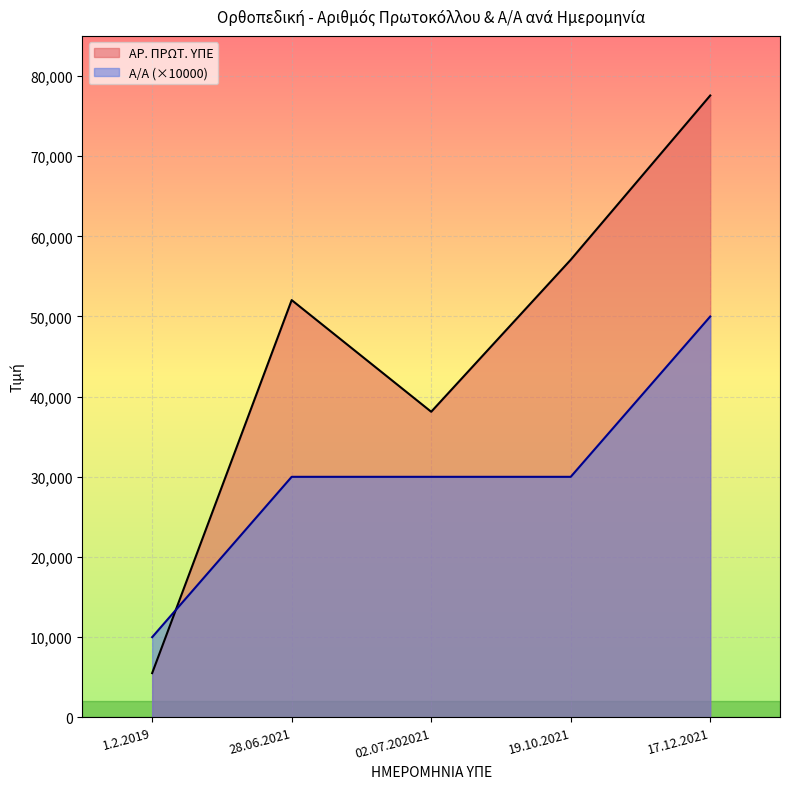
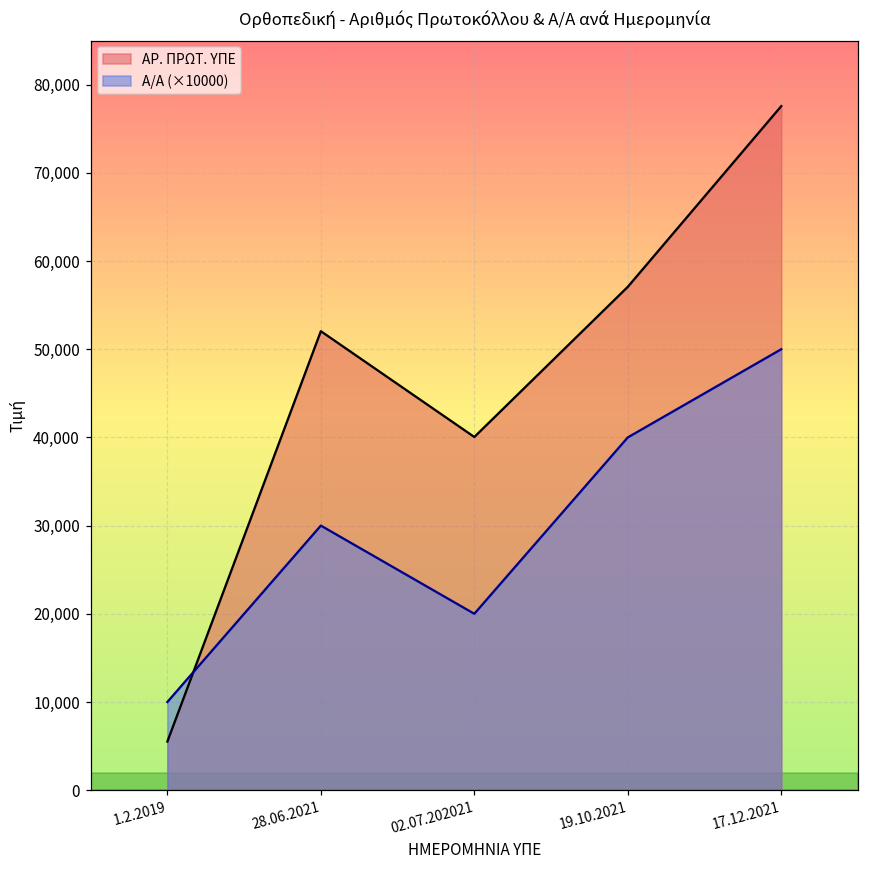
  {
    "ΑΡ. ΠΡΩΤ. ΥΠΕ": {
      "1.2.2019": "6,000",
      "28.06.2021": "52,000",
-     "02.07.202021": "38,000",
+     "02.07.202021": "40,000",
      "19.10.2021": "57,000",
      "17.12.2021": "78,000"
    },
    "Α/Α (×10000)": {
      "1.2.2019": "10,000",
      "28.06.2021": "30,000",
-     "02.07.202021": "30,000",
-     "19.10.2021": "30,000",
+     "02.07.202021": "20,000",
+     "19.10.2021": "40,000",
      "17.12.2021": "50,000"
    }
  }
